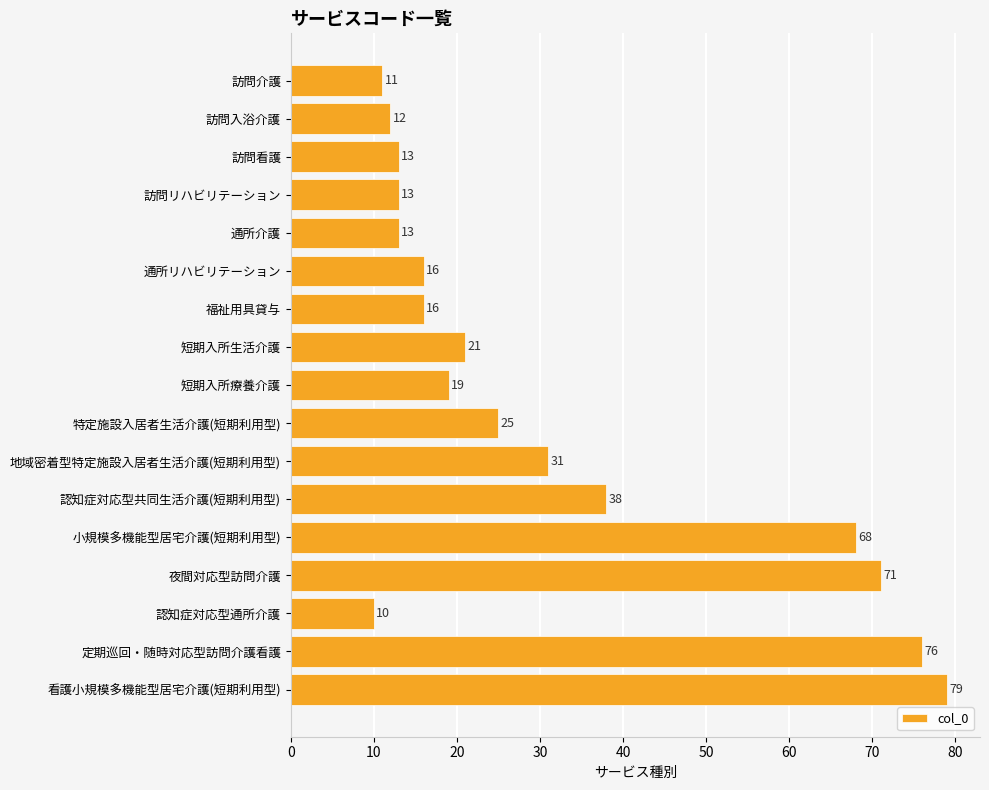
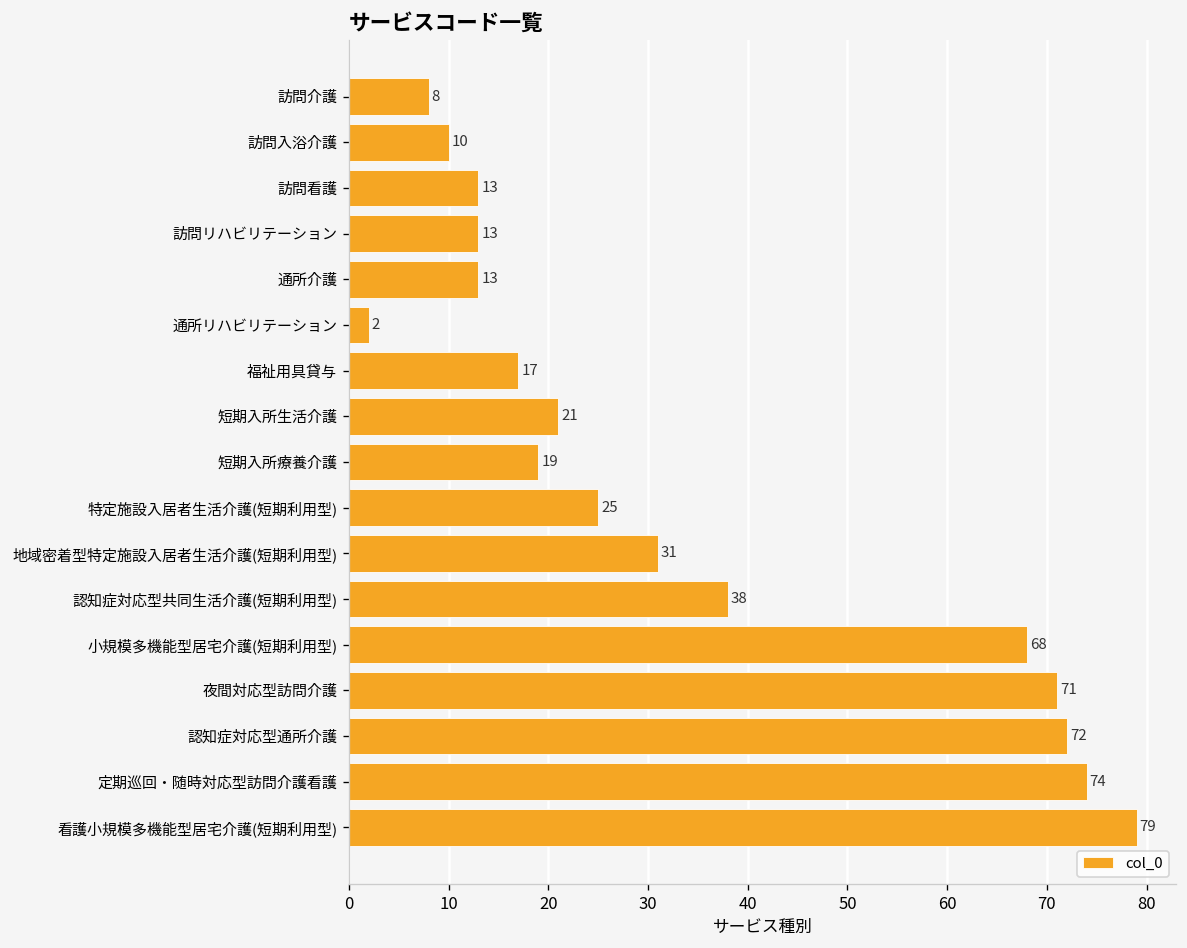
  {
-   "訪問介護": 11,
-   "訪問入浴介護": 12,
+   "訪問介護": 8,
+   "訪問入浴介護": 10,
    "訪問看護": 13,
    "訪問リハビリテーション": 13,
    "通所介護": 13,
-   "通所リハビリテーション": 16,
-   "福祉用具貸与": 16,
+   "通所リハビリテーション": 2,
+   "福祉用具貸与": 17,
    "短期入所生活介護": 21,
    "短期入所療養介護": 19,
    "特定施設入居者生活介護(短期利用型)": 25,
    "地域密着型特定施設入居者生活介護(短期利用型)": 31,
    "認知症対応型共同生活介護(短期利用型)": 38,
    "小規模多機能型居宅介護(短期利用型)": 68,
    "夜間対応型訪問介護": 71,
-   "認知症対応型通所介護": 10,
-   "定期巡回・随時対応型訪問介護看護": 76,
+   "認知症対応型通所介護": 72,
+   "定期巡回・随時対応型訪問介護看護": 74,
    "看護小規模多機能型居宅介護(短期利用型)": 79
  }
